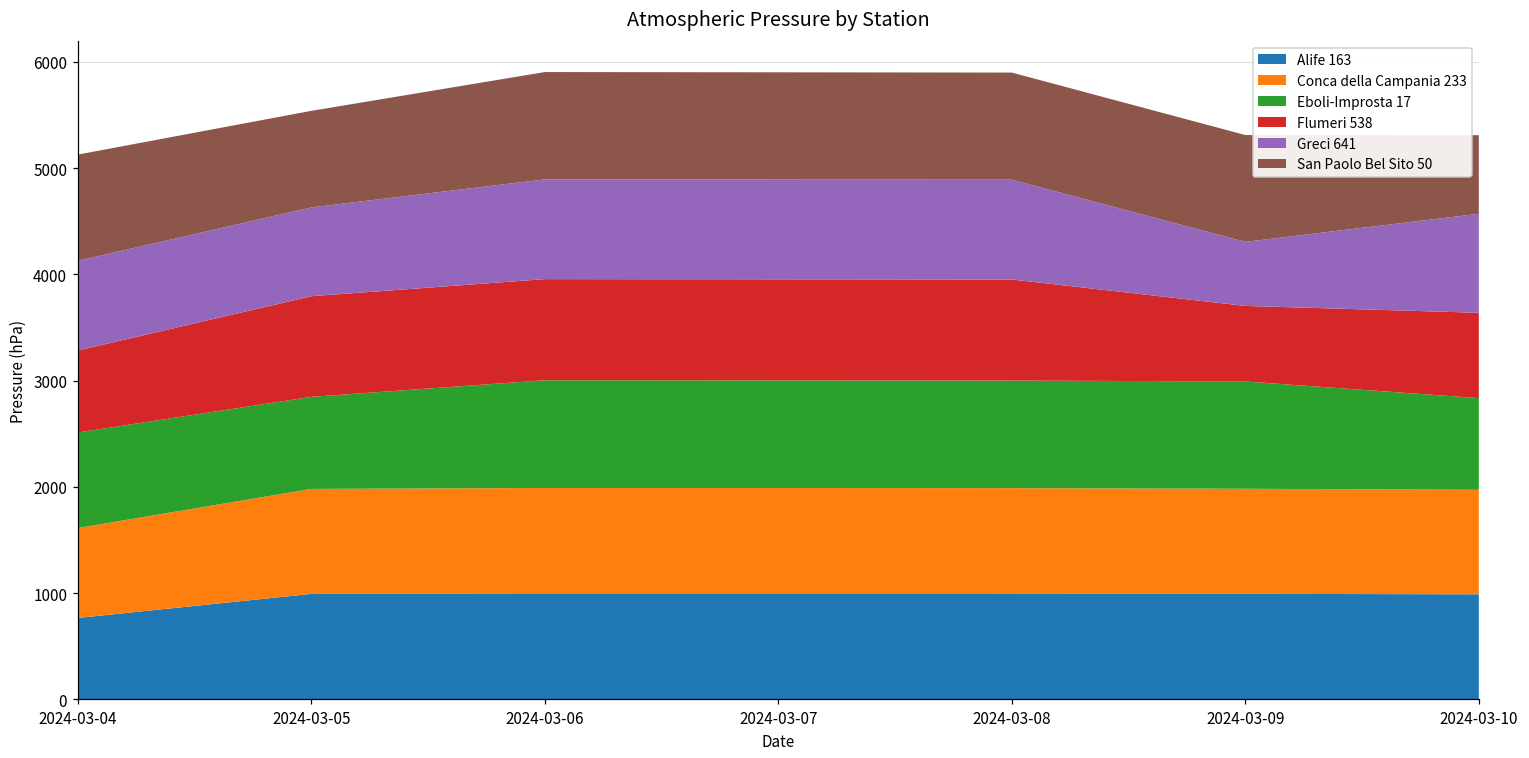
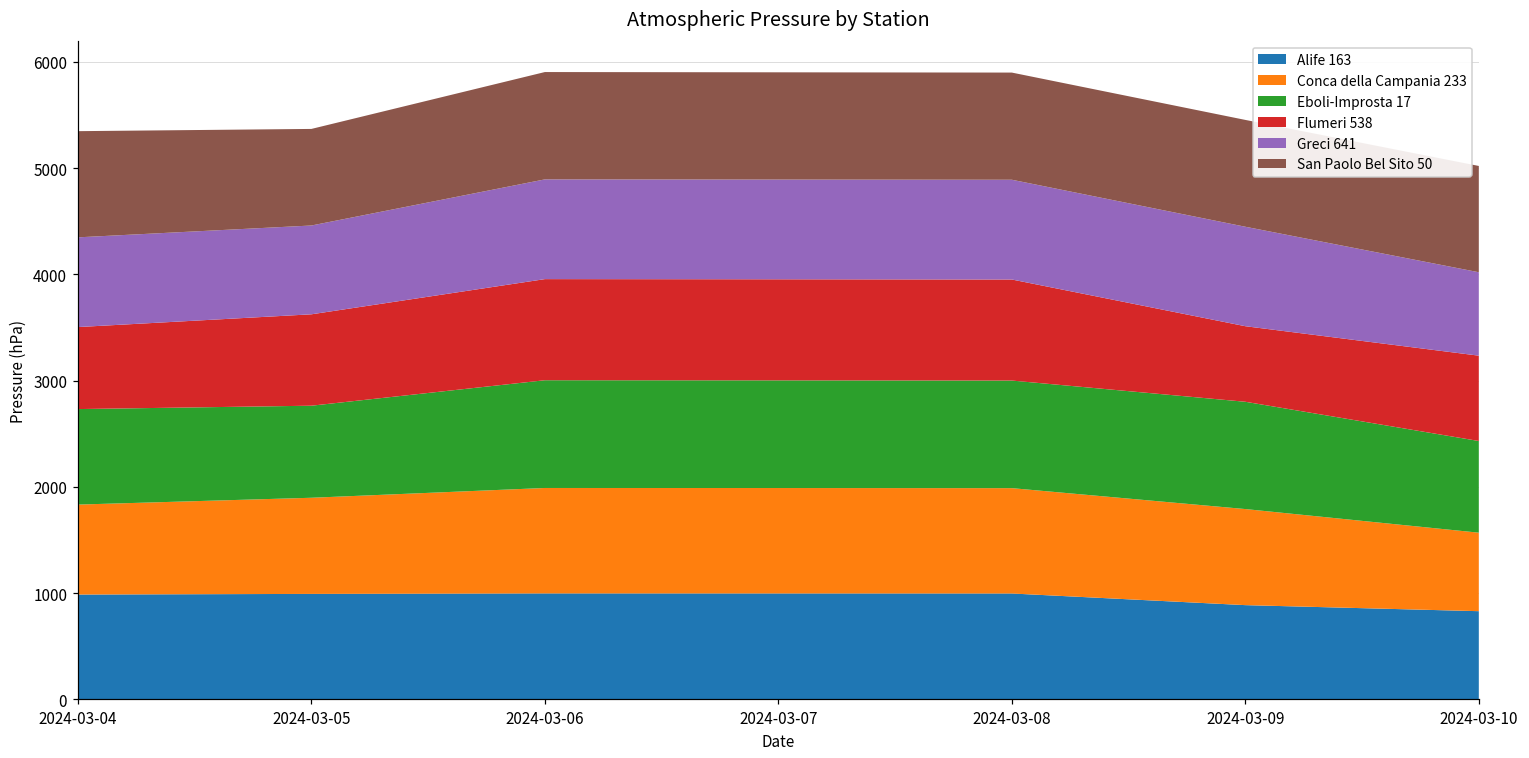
  {
    "Alife 163": {
-     "2024-03-04": 800,
-     "2024-03-09": 1000,
-     "2024-03-10": 1000
+     "2024-03-04": 1000,
+     "2024-03-09": 900,
+     "2024-03-10": 800
    },
    "Conca della Campania 233": {
-     "2024-03-05": 1000,
-     "2024-03-09": 1000,
-     "2024-03-10": 1000
+     "2024-03-05": 900,
+     "2024-03-09": 900,
+     "2024-03-10": 700
    },
    "Flumeri 538": {
-     "2024-03-05": 950
+     "2024-03-05": 860
    },
    "Greci 641": {
-     "2024-03-09": 600,
-     "2024-03-10": 900
+     "2024-03-09": 900,
+     "2024-03-10": 800
    },
    "San Paolo Bel Sito 50": {
      "2024-03-04": 1000,
      "2024-03-05": 900,
      "2024-03-06": 1000,
      "2024-03-07": 1000,
      "2024-03-08": 1000,
      "2024-03-09": 1000,
-     "2024-03-10": 700
+     "2024-03-10": 1000
    }
  }
